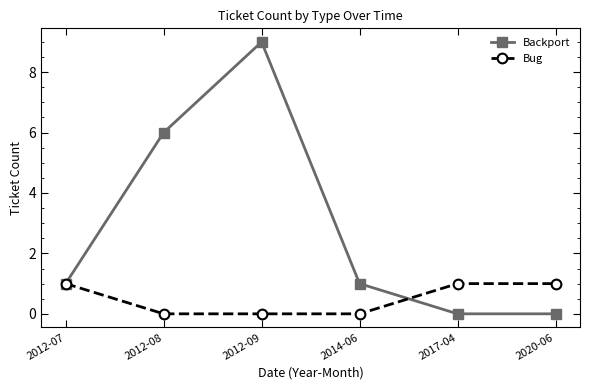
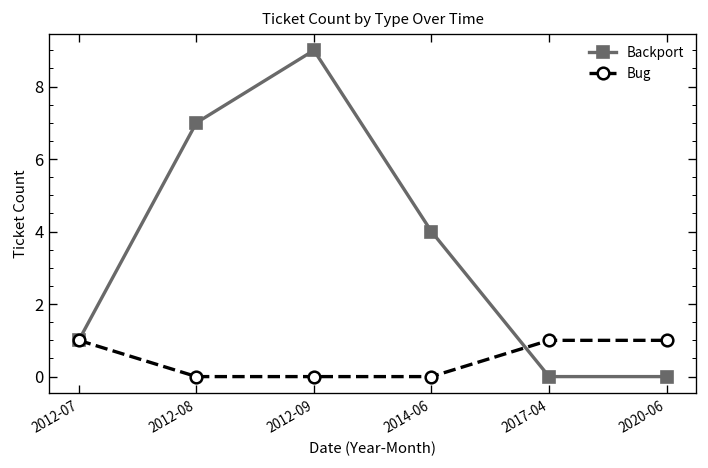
  {
    "Backport": {
-     "2012-08": 6,
+     "2012-08": 7,
      "2012-09": 9,
-     "2014-06": 1,
+     "2014-06": 4,
      "2017-04": 0,
      "2020-06": 0
    },
    "Bug": {
      "2012-08": 0,
      "2012-09": 0,
      "2014-06": 0,
      "2017-04": 1,
      "2020-06": 1
    }
  }
